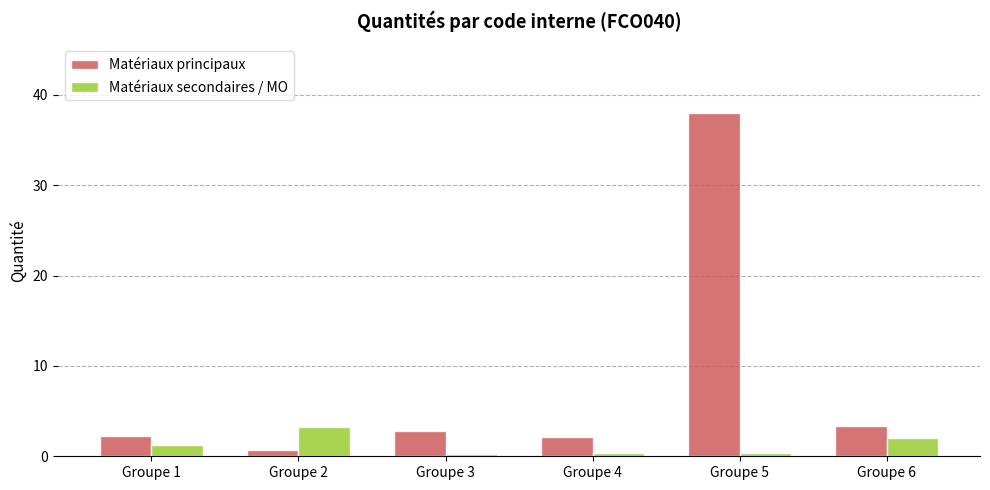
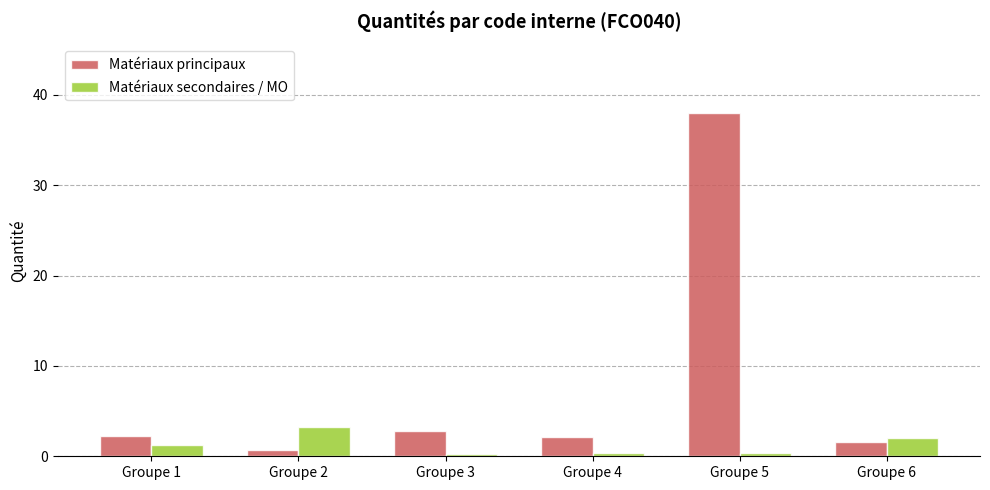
  {
    "Matériaux principaux": {
      "Groupe 1": 2,
      "Groupe 2": 1,
      "Groupe 3": 3,
      "Groupe 4": 2,
      "Groupe 5": 38,
-     "Groupe 6": 3
+     "Groupe 6": 2
    },
    "Matériaux secondaires / MO": {
      "Groupe 1": 1,
      "Groupe 2": 3,
      "Groupe 3": 0,
      "Groupe 4": 0,
      "Groupe 5": 0,
      "Groupe 6": 2
    }
  }
